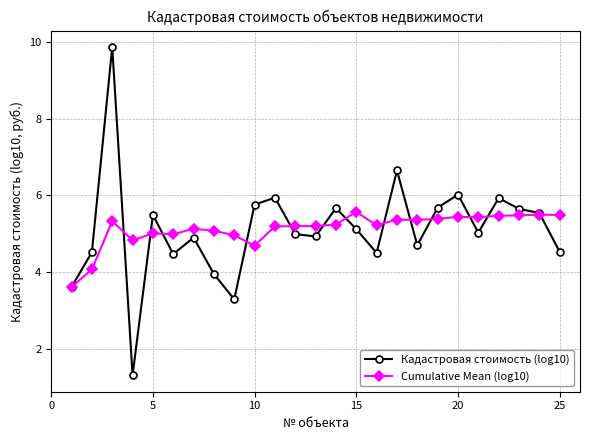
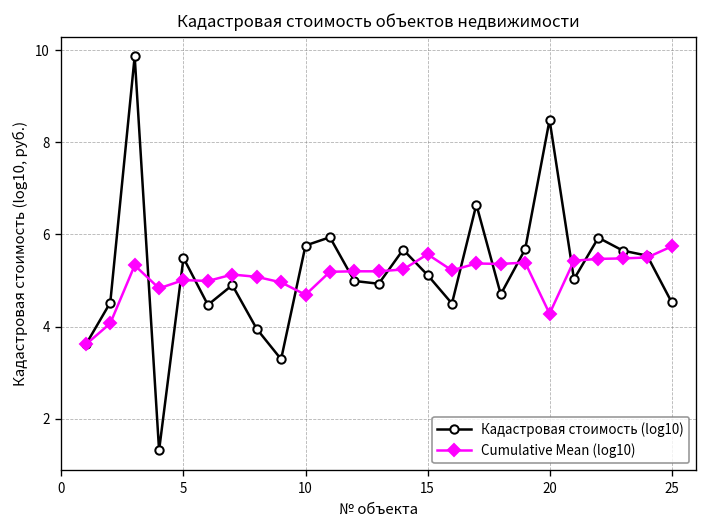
  {
    "Кадастровая стоимость (log10)": {
      "5": 5.5,
      "10": 5.8,
      "15": 5.1,
-     "20": 6.0,
+     "20": 8.5,
      "25": 4.5
    },
    "Cumulative Mean (log10)": {
      "5": 5.0,
      "10": 4.7,
      "15": 5.6,
-     "20": 5.4,
-     "25": 5.5
+     "20": 4.3,
+     "25": 5.7
    }
  }
